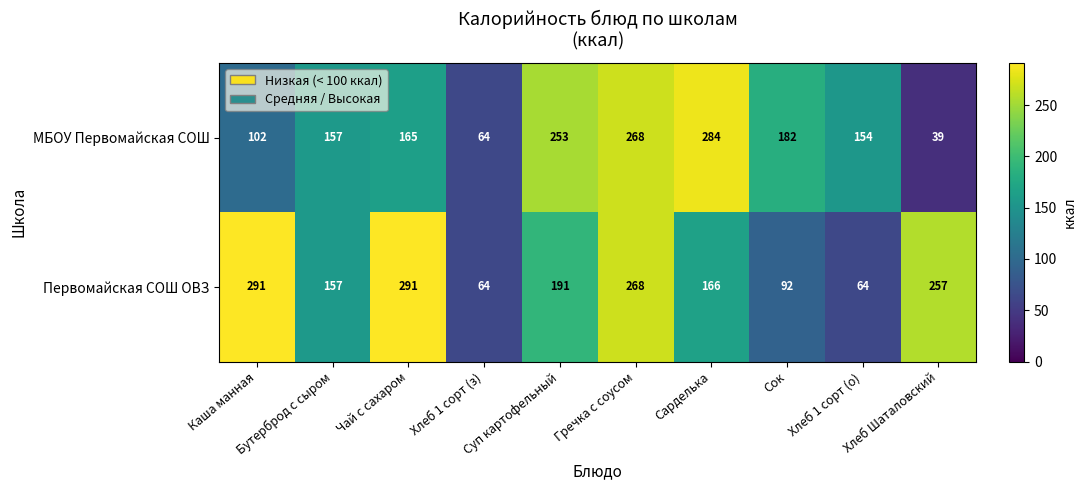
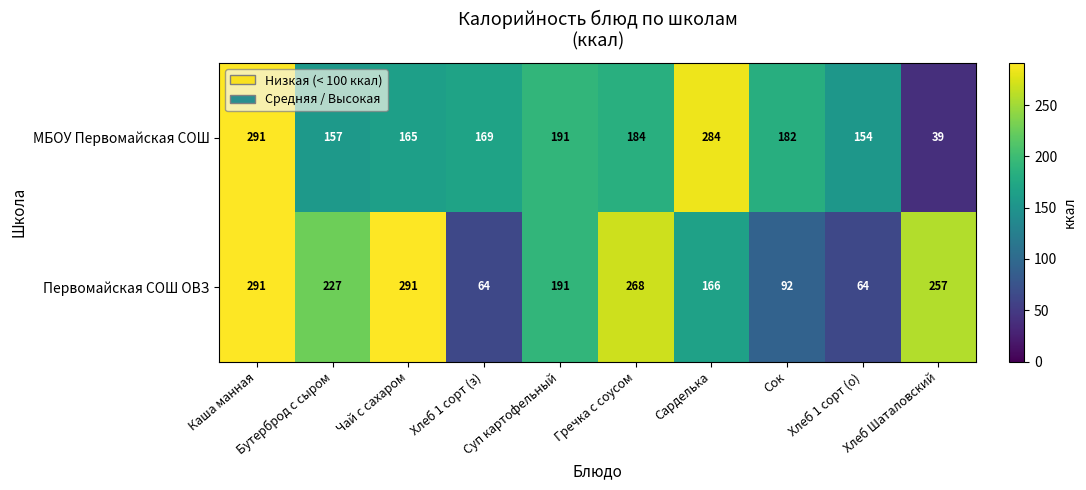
  {
    "МБОУ Первомайская СОШ": {
-     "Каша манная": 102,
+     "Каша манная": 291,
      "Бутерброд с сыром": 157,
      "Чай с сахаром": 165,
-     "Хлеб 1 сорт (з)": 64,
-     "Суп картофельный": 253,
-     "Гречка с соусом": 268,
+     "Хлеб 1 сорт (з)": 169,
+     "Суп картофельный": 191,
+     "Гречка с соусом": 184,
      "Сарделька": 284,
      "Сок": 182,
      "Хлеб 1 сорт (о)": 154,
      "Хлеб Шаталовский": 39
    },
    "Первомайская СОШ ОВЗ": {
      "Каша манная": 291,
-     "Бутерброд с сыром": 157,
+     "Бутерброд с сыром": 227,
      "Чай с сахаром": 291,
      "Хлеб 1 сорт (з)": 64,
      "Суп картофельный": 191,
      "Гречка с соусом": 268,
      "Сарделька": 166,
      "Сок": 92,
      "Хлеб 1 сорт (о)": 64,
      "Хлеб Шаталовский": 257
    }
  }
